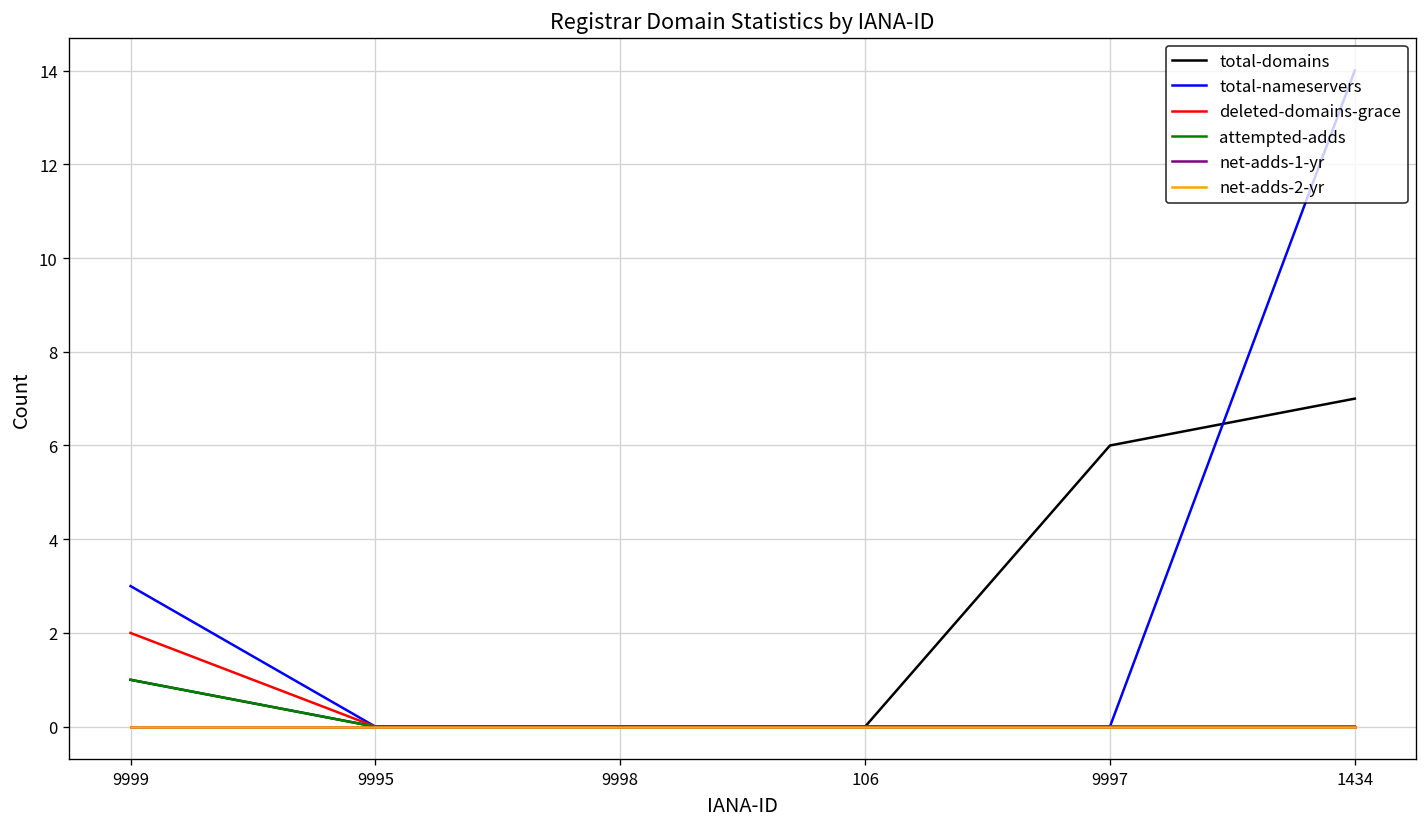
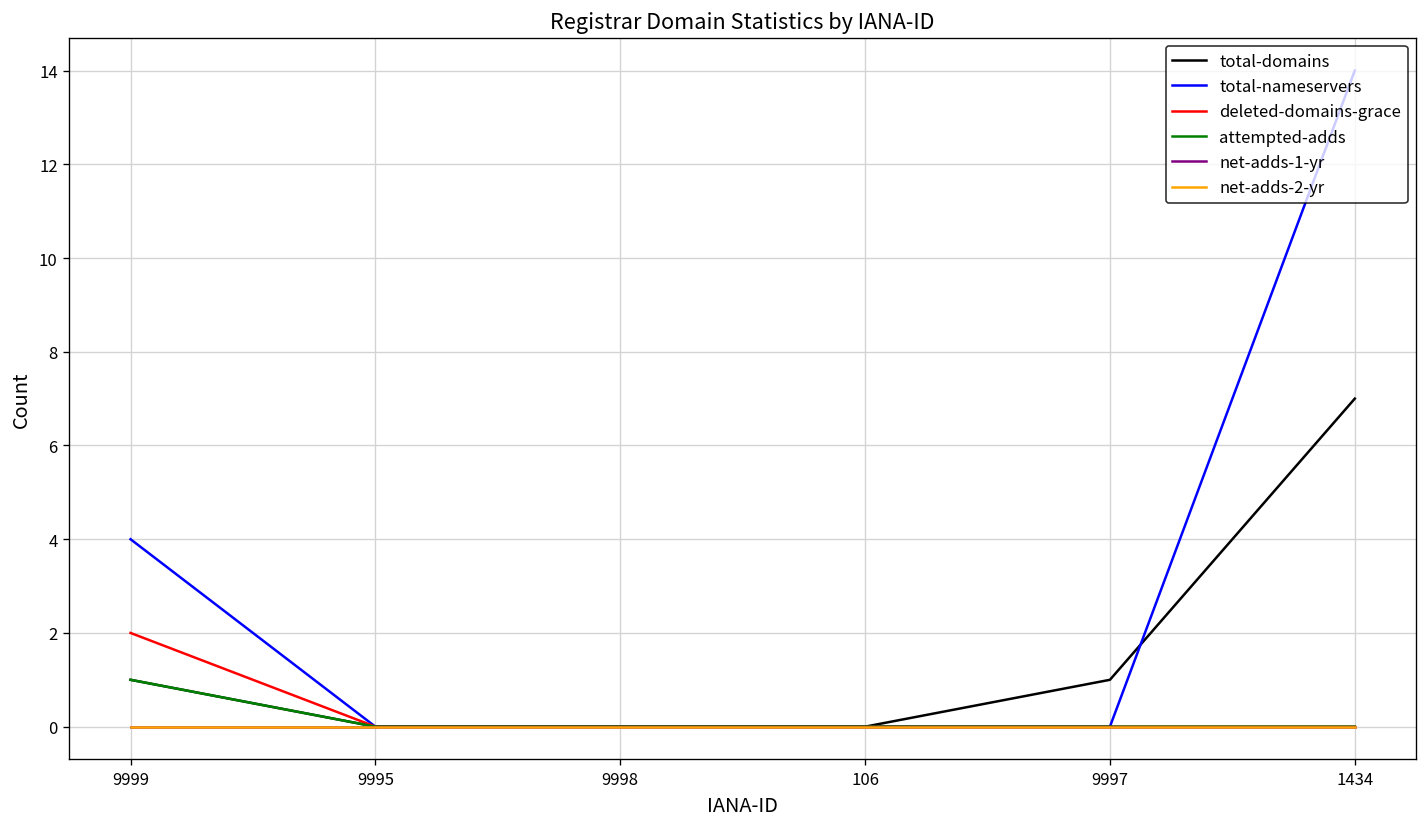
  {
    "total-domains": {
-     "9997": 6,
+     "9997": 1,
      "1434": 7
    },
    "total-nameservers": {
-     "9999": 3
+     "9999": 4
    },
    "deleted-domains-grace": {
      "9999": 2
    },
    "net-adds-2-yr": {
      "9999": 0
    }
  }
